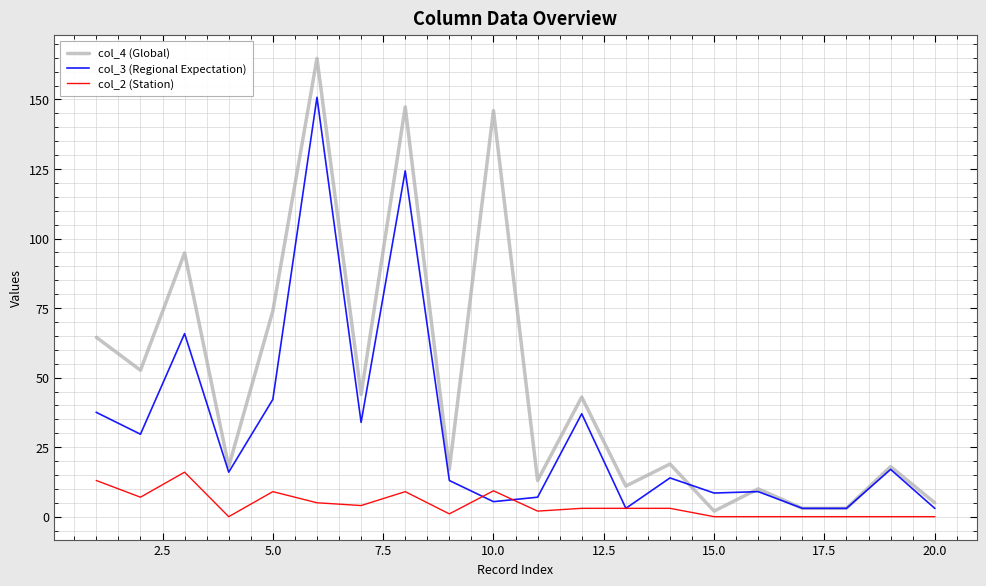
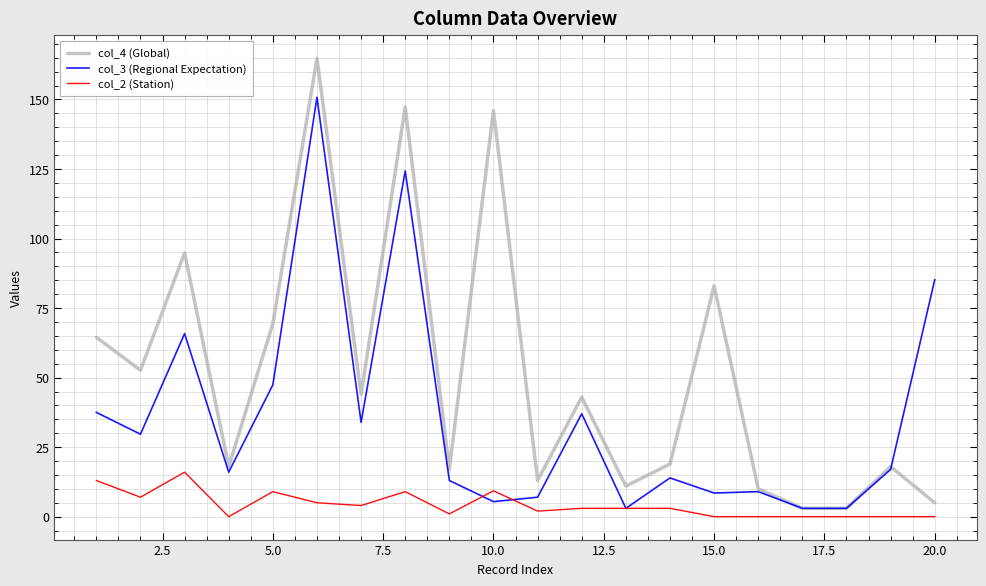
  {
    "col_4 (Global)": {
-     "5.0": 74,
+     "5.0": 69,
      "10.0": 146,
-     "15.0": 2,
+     "15.0": 83,
      "20.0": 5
    },
    "col_3 (Regional Expectation)": {
-     "5.0": 42,
+     "5.0": 47,
      "10.0": 5,
      "15.0": 9,
-     "20.0": 3
+     "20.0": 85
    },
    "col_2 (Station)": {
      "5.0": 9,
      "10.0": 9,
      "15.0": 0,
      "20.0": 0
    }
  }
